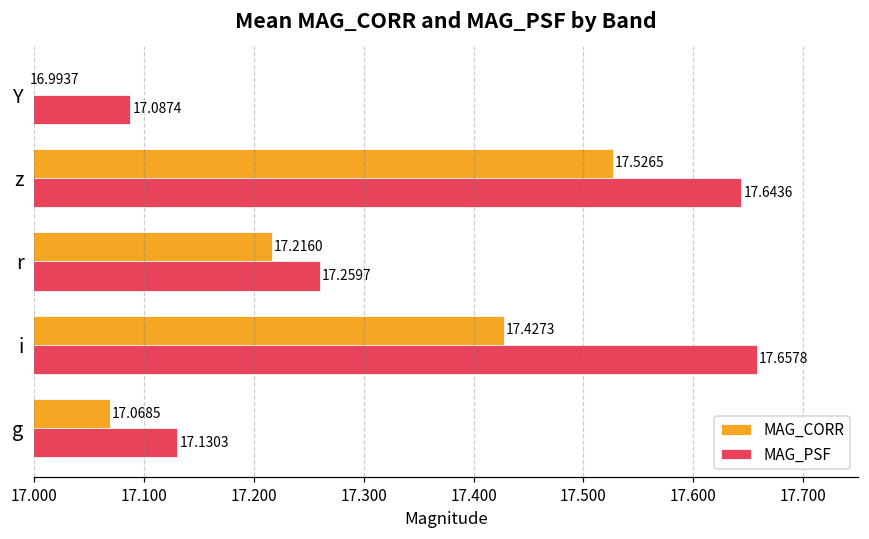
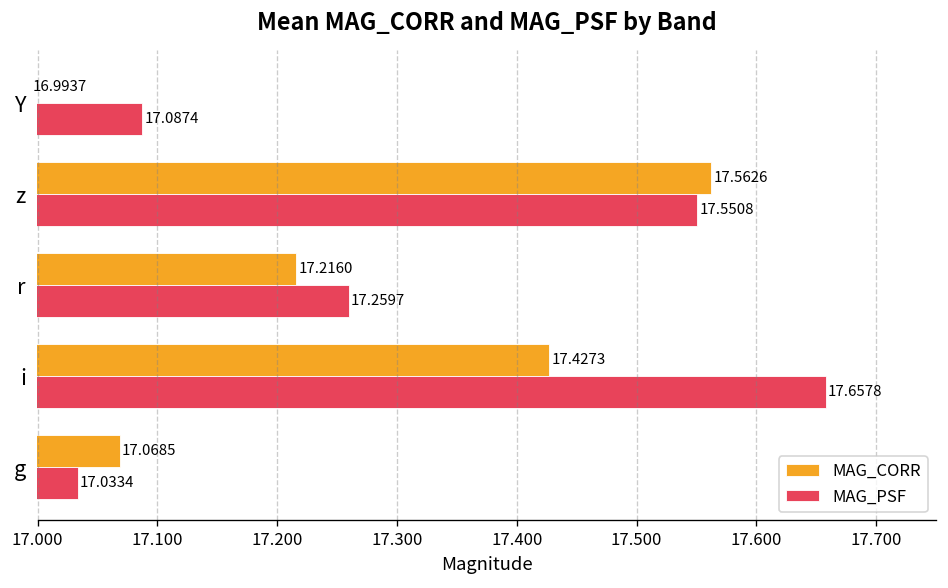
  {
    "MAG_CORR": {
-     "z": 17.5265,
+     "z": 17.5626,
      "r": 17.2160,
      "i": 17.4273,
      "g": 17.0685
    },
    "MAG_PSF": {
      "Y": 17.0874,
-     "z": 17.6436,
+     "z": 17.5508,
      "r": 17.2597,
      "i": 17.6578,
-     "g": 17.1303
+     "g": 17.0334
    }
  }
